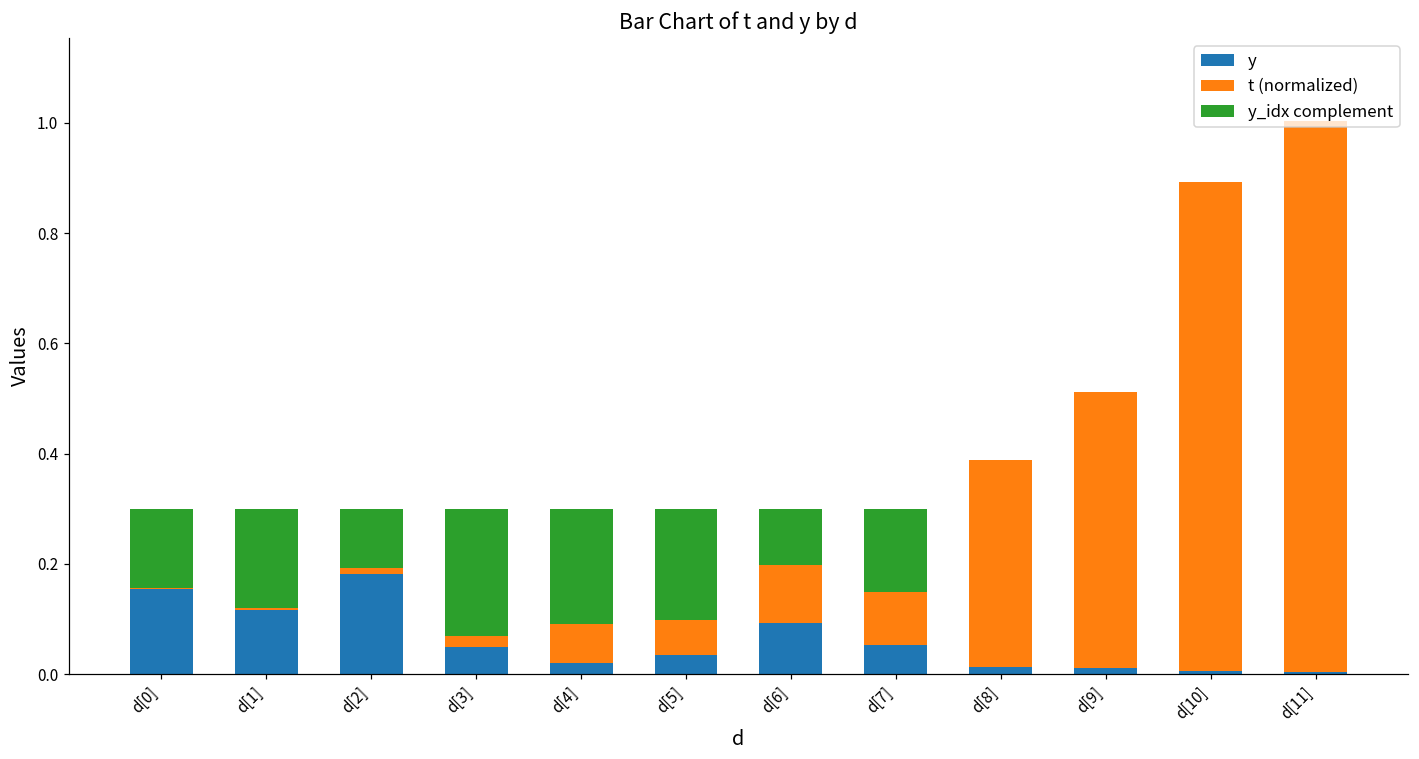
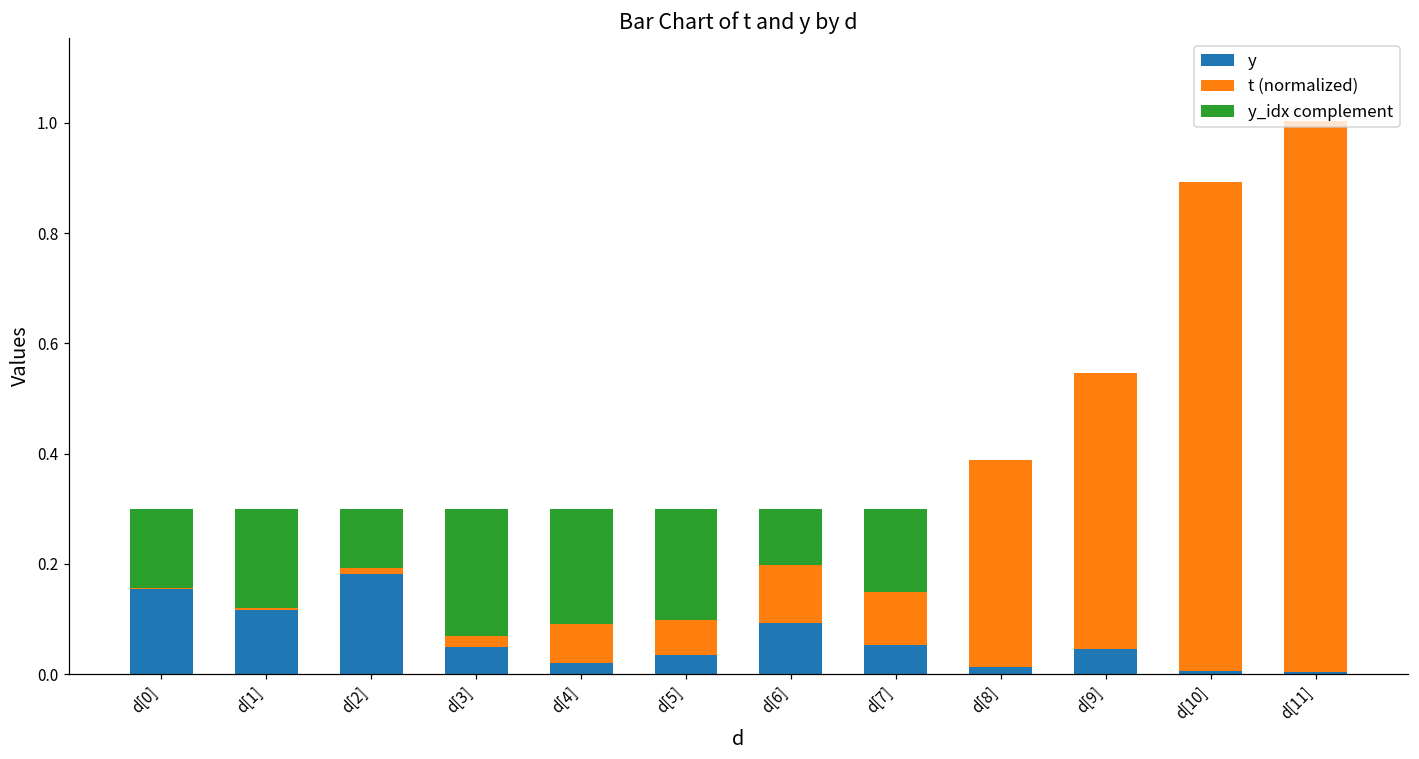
  {
    "y": {
      "d[0]": 0.15,
      "d[1]": 0.12,
      "d[2]": 0.18,
      "d[3]": 0.05,
      "d[4]": 0.02,
      "d[5]": 0.04,
      "d[6]": 0.09,
      "d[7]": 0.05,
      "d[8]": 0.01,
-     "d[9]": 0.01,
+     "d[9]": 0.05,
      "d[10]": 0.01
    },
    "t (normalized)": {
      "d[2]": 0.01,
      "d[3]": 0.02,
      "d[4]": 0.07,
      "d[5]": 0.06,
      "d[6]": 0.10,
      "d[7]": 0.10,
      "d[8]": 0.38,
      "d[9]": 0.50,
      "d[10]": 0.89
    },
    "y_idx complement": {
      "d[0]": 0.14,
      "d[1]": 0.18,
      "d[2]": 0.11,
      "d[3]": 0.23,
      "d[4]": 0.21,
      "d[5]": 0.20,
      "d[6]": 0.10,
      "d[7]": 0.15,
      "d[8]": 0.00,
      "d[9]": 0.00,
      "d[10]": 0.00
    }
  }
